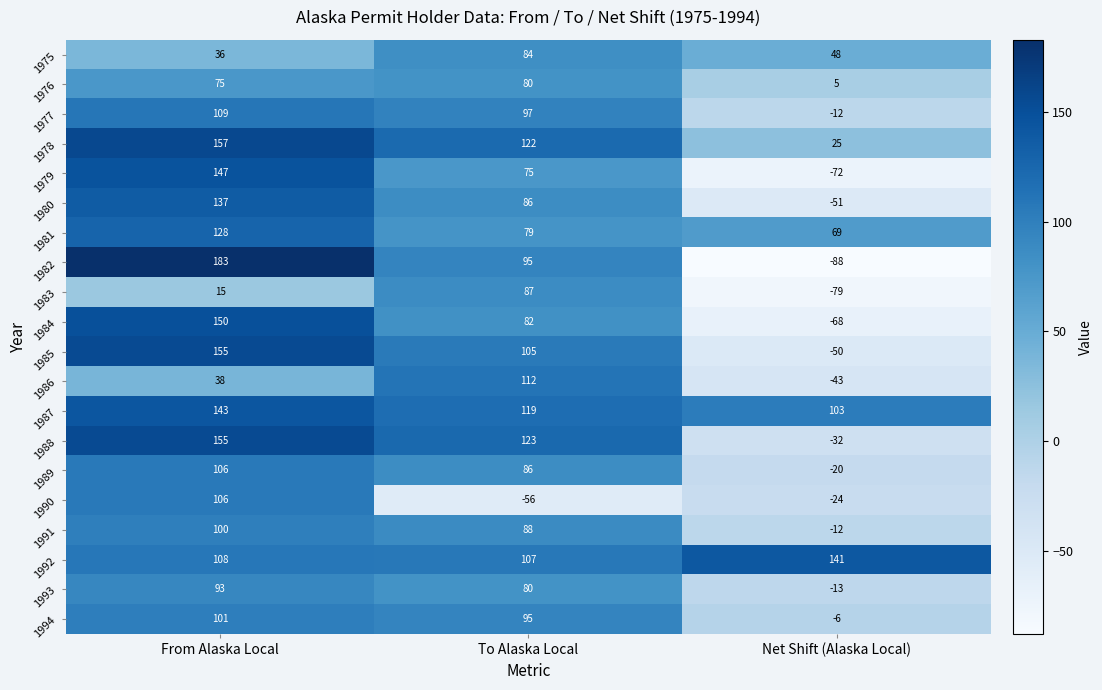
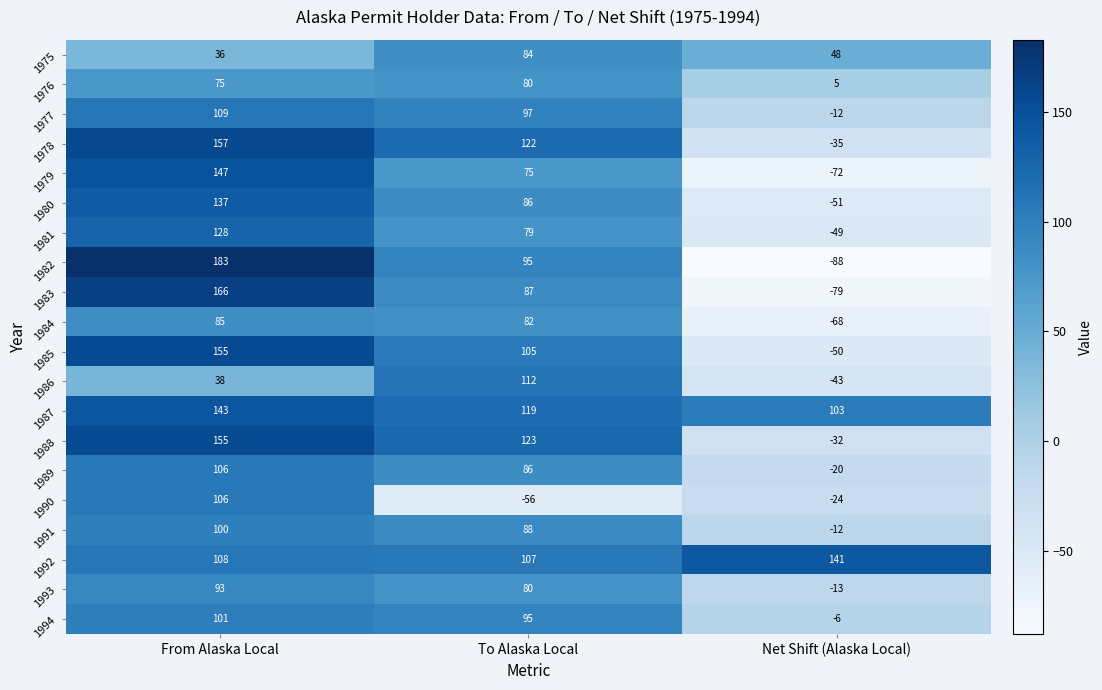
  {
    "1975": {
      "From Alaska Local": 36,
      "To Alaska Local": 84,
      "Net Shift (Alaska Local)": 48
    },
    "1976": {
      "From Alaska Local": 75,
      "To Alaska Local": 80,
      "Net Shift (Alaska Local)": 5
    },
    "1977": {
      "From Alaska Local": 109,
      "To Alaska Local": 97,
      "Net Shift (Alaska Local)": -12
    },
    "1978": {
      "From Alaska Local": 157,
      "To Alaska Local": 122,
-     "Net Shift (Alaska Local)": 25
+     "Net Shift (Alaska Local)": -35
    },
    "1979": {
      "From Alaska Local": 147,
      "To Alaska Local": 75,
      "Net Shift (Alaska Local)": -72
    },
    "1980": {
      "From Alaska Local": 137,
      "To Alaska Local": 86,
      "Net Shift (Alaska Local)": -51
    },
    "1981": {
      "From Alaska Local": 128,
      "To Alaska Local": 79,
-     "Net Shift (Alaska Local)": 69
+     "Net Shift (Alaska Local)": -49
    },
    "1982": {
      "From Alaska Local": 183,
      "To Alaska Local": 95,
      "Net Shift (Alaska Local)": -88
    },
    "1983": {
-     "From Alaska Local": 15,
+     "From Alaska Local": 166,
      "To Alaska Local": 87,
      "Net Shift (Alaska Local)": -79
    },
    "1984": {
-     "From Alaska Local": 150,
+     "From Alaska Local": 85,
      "To Alaska Local": 82,
      "Net Shift (Alaska Local)": -68
    },
    "1985": {
      "From Alaska Local": 155,
      "To Alaska Local": 105,
      "Net Shift (Alaska Local)": -50
    },
    "1986": {
      "From Alaska Local": 38,
      "To Alaska Local": 112,
      "Net Shift (Alaska Local)": -43
    },
    "1987": {
      "From Alaska Local": 143,
      "To Alaska Local": 119,
      "Net Shift (Alaska Local)": 103
    },
    "1988": {
      "From Alaska Local": 155,
      "To Alaska Local": 123,
      "Net Shift (Alaska Local)": -32
    },
    "1989": {
      "From Alaska Local": 106,
      "To Alaska Local": 86,
      "Net Shift (Alaska Local)": -20
    },
    "1990": {
      "From Alaska Local": 106,
      "To Alaska Local": -56,
      "Net Shift (Alaska Local)": -24
    },
    "1991": {
      "From Alaska Local": 100,
      "To Alaska Local": 88,
      "Net Shift (Alaska Local)": -12
    },
    "1992": {
      "From Alaska Local": 108,
      "To Alaska Local": 107,
      "Net Shift (Alaska Local)": 141
    },
    "1993": {
      "From Alaska Local": 93,
      "To Alaska Local": 80,
      "Net Shift (Alaska Local)": -13
    },
    "1994": {
      "From Alaska Local": 101,
      "To Alaska Local": 95,
      "Net Shift (Alaska Local)": -6
    }
  }
